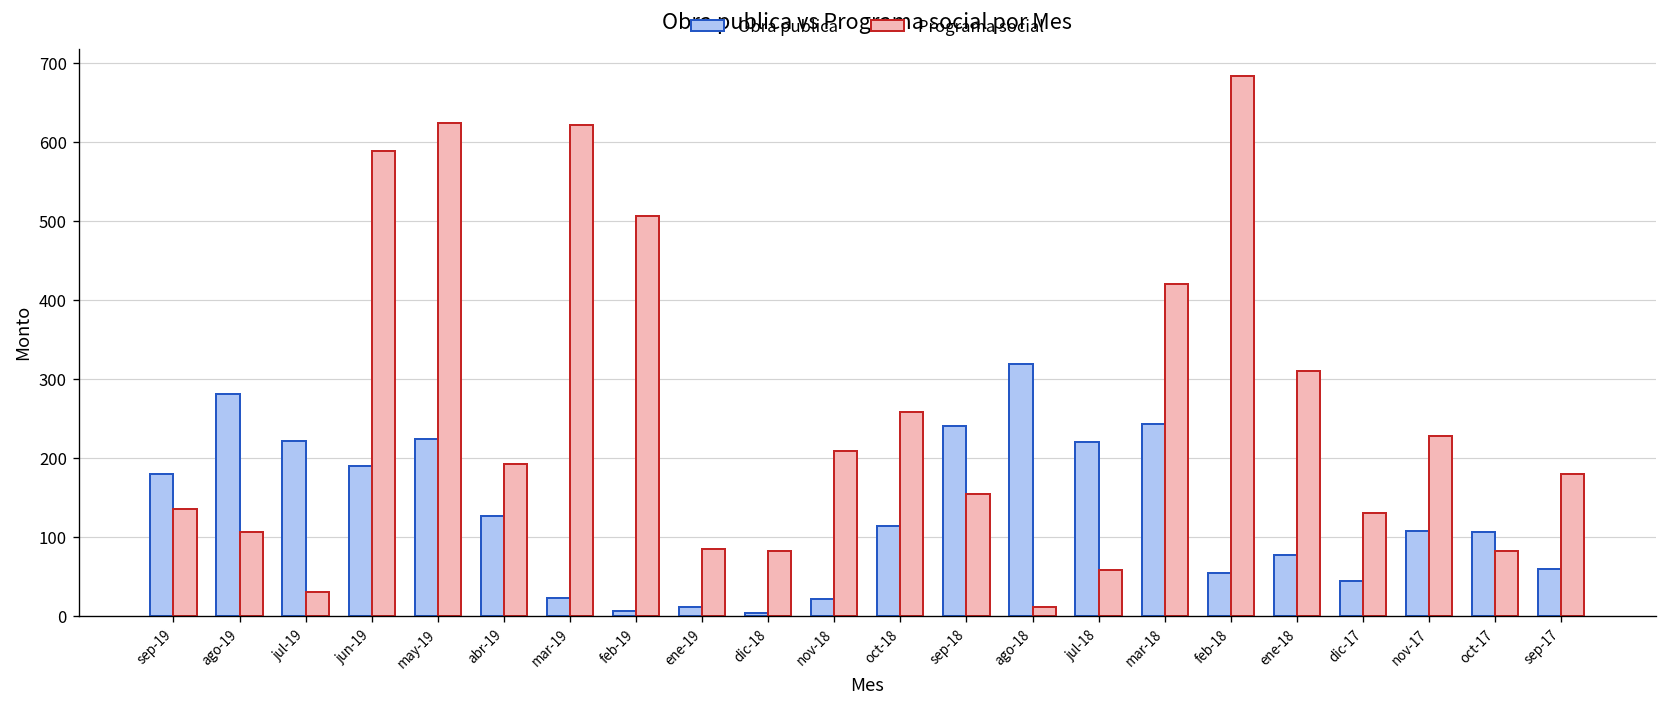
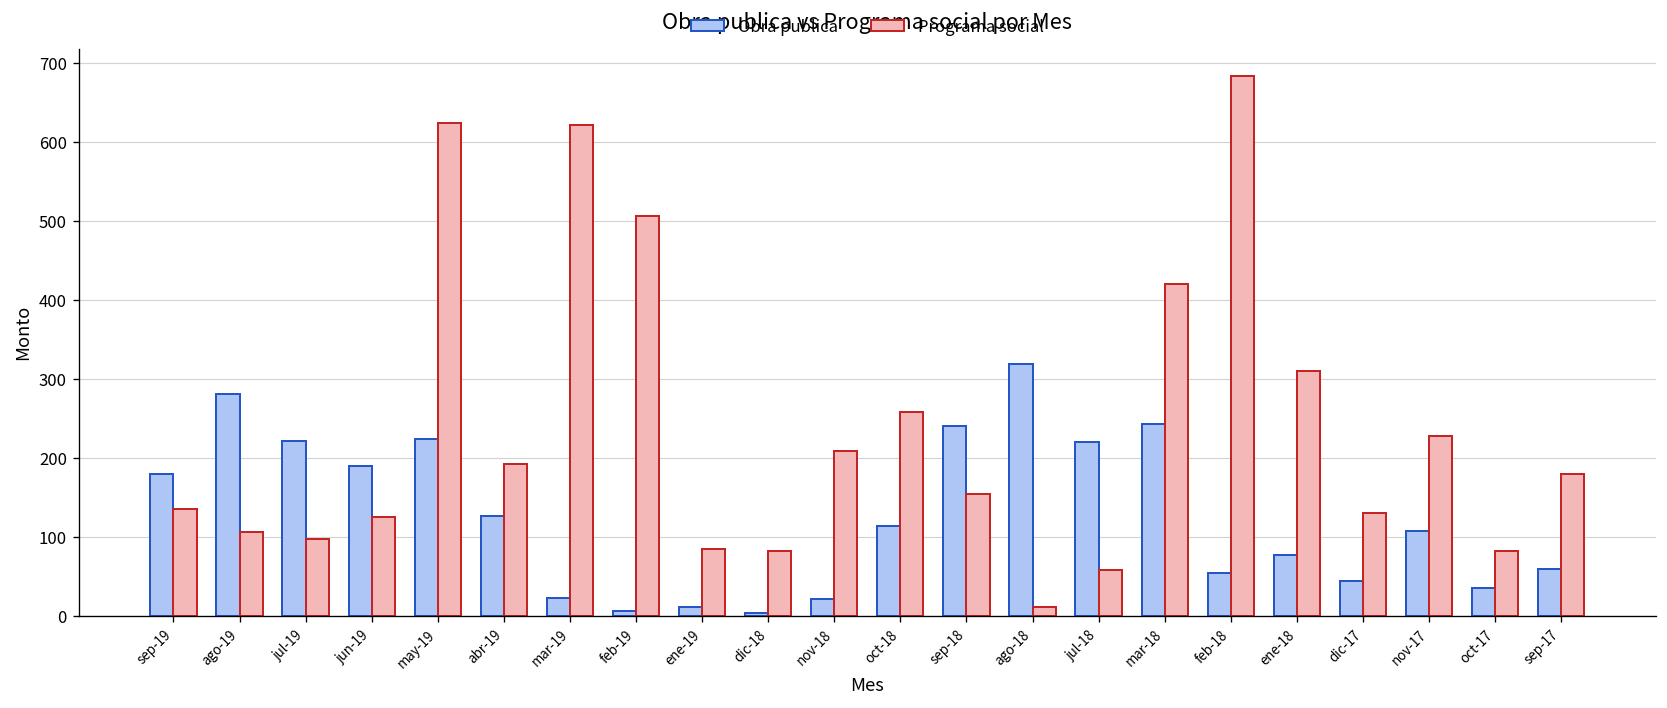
  {
    "Obra publica": {
      "sep-19": 180,
      "ago-19": 280,
      "jul-19": 220,
      "jun-19": 190,
      "may-19": 220,
      "abr-19": 130,
      "mar-19": 20,
      "feb-19": 10,
      "ene-19": 10,
      "dic-18": 0,
      "nov-18": 20,
      "oct-18": 110,
      "sep-18": 240,
      "ago-18": 320,
      "jul-18": 220,
      "mar-18": 240,
      "feb-18": 60,
      "ene-18": 80,
      "dic-17": 50,
      "nov-17": 110,
-     "oct-17": 110,
+     "oct-17": 40,
      "sep-17": 60
    },
    "Programa social": {
      "sep-19": 140,
      "ago-19": 110,
-     "jul-19": 30,
-     "jun-19": 590,
+     "jul-19": 100,
+     "jun-19": 130,
      "may-19": 620,
      "abr-19": 190,
      "mar-19": 620,
      "feb-19": 510,
      "ene-19": 90,
      "dic-18": 80,
      "nov-18": 210,
      "oct-18": 260,
      "sep-18": 150,
      "ago-18": 10,
      "jul-18": 60,
      "mar-18": 420,
      "feb-18": 680,
      "ene-18": 310,
      "dic-17": 130,
      "nov-17": 230,
      "oct-17": 80,
      "sep-17": 180
    }
  }
